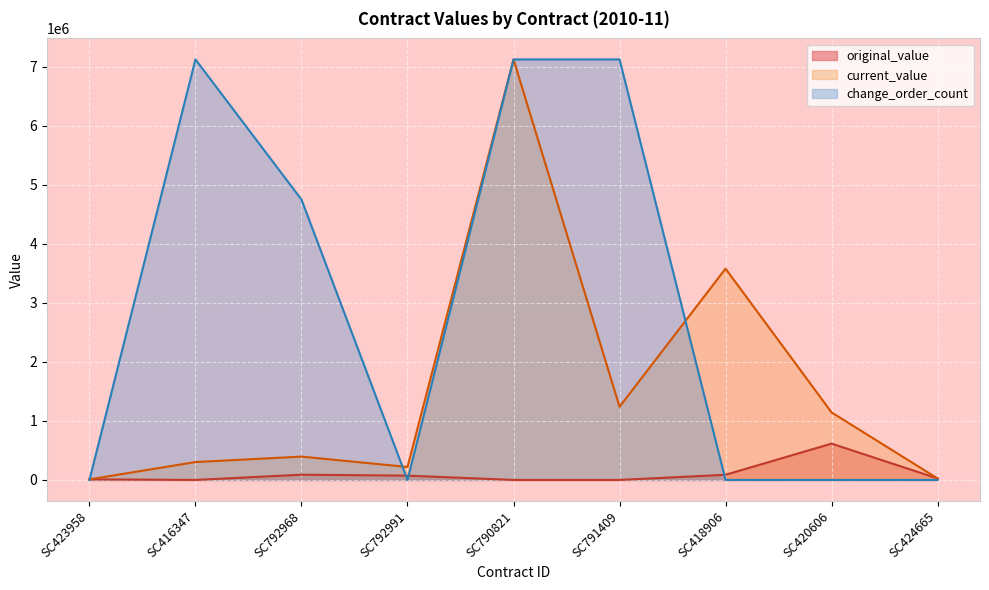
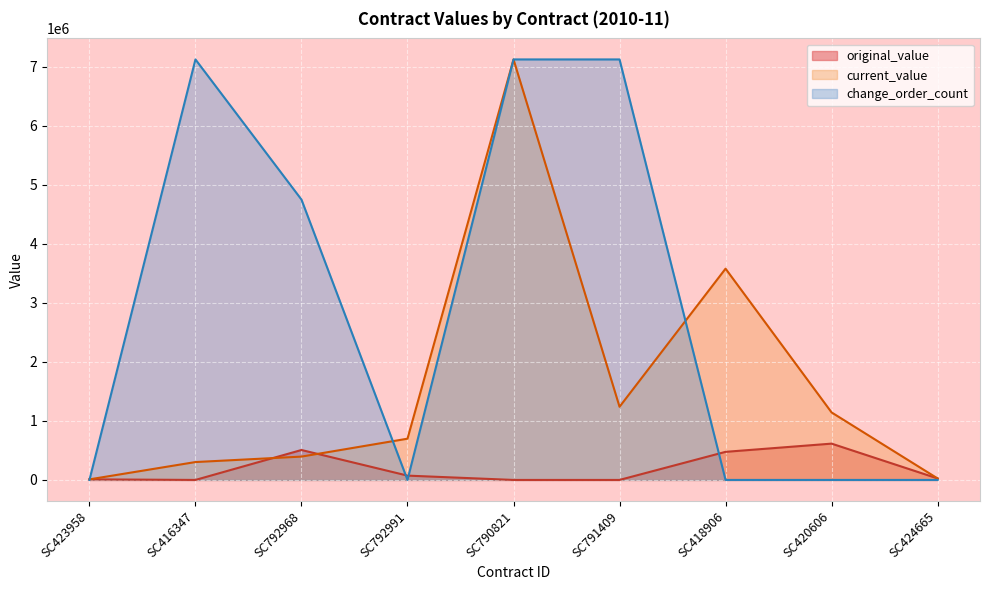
  {
    "original_value": {
      "SC416347": 0,
-     "SC792968": 100000,
+     "SC792968": 500000,
      "SC792991": 100000,
      "SC790821": 0,
      "SC791409": 0,
-     "SC418906": 100000,
+     "SC418906": 500000,
      "SC420606": 600000
    },
    "current_value": {
      "SC416347": 300000,
      "SC792968": 400000,
-     "SC792991": 200000,
+     "SC792991": 700000,
      "SC791409": 1200000,
      "SC418906": 3600000,
      "SC420606": 1100000
    },
    "change_order_count": {
      "SC416347": 7100000,
      "SC792968": 4700000,
      "SC792991": 0,
      "SC791409": 7100000,
      "SC418906": 0,
      "SC420606": 0
    }
  }
